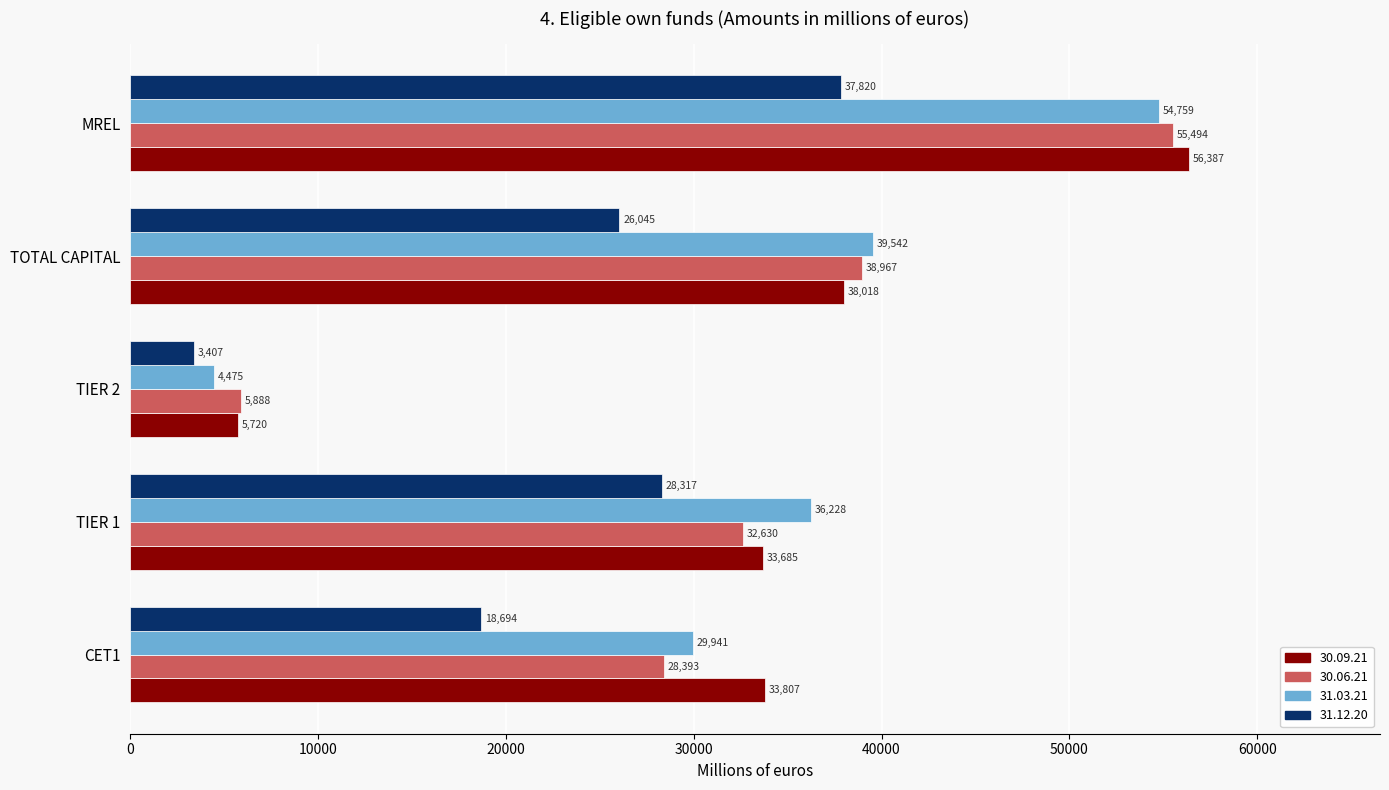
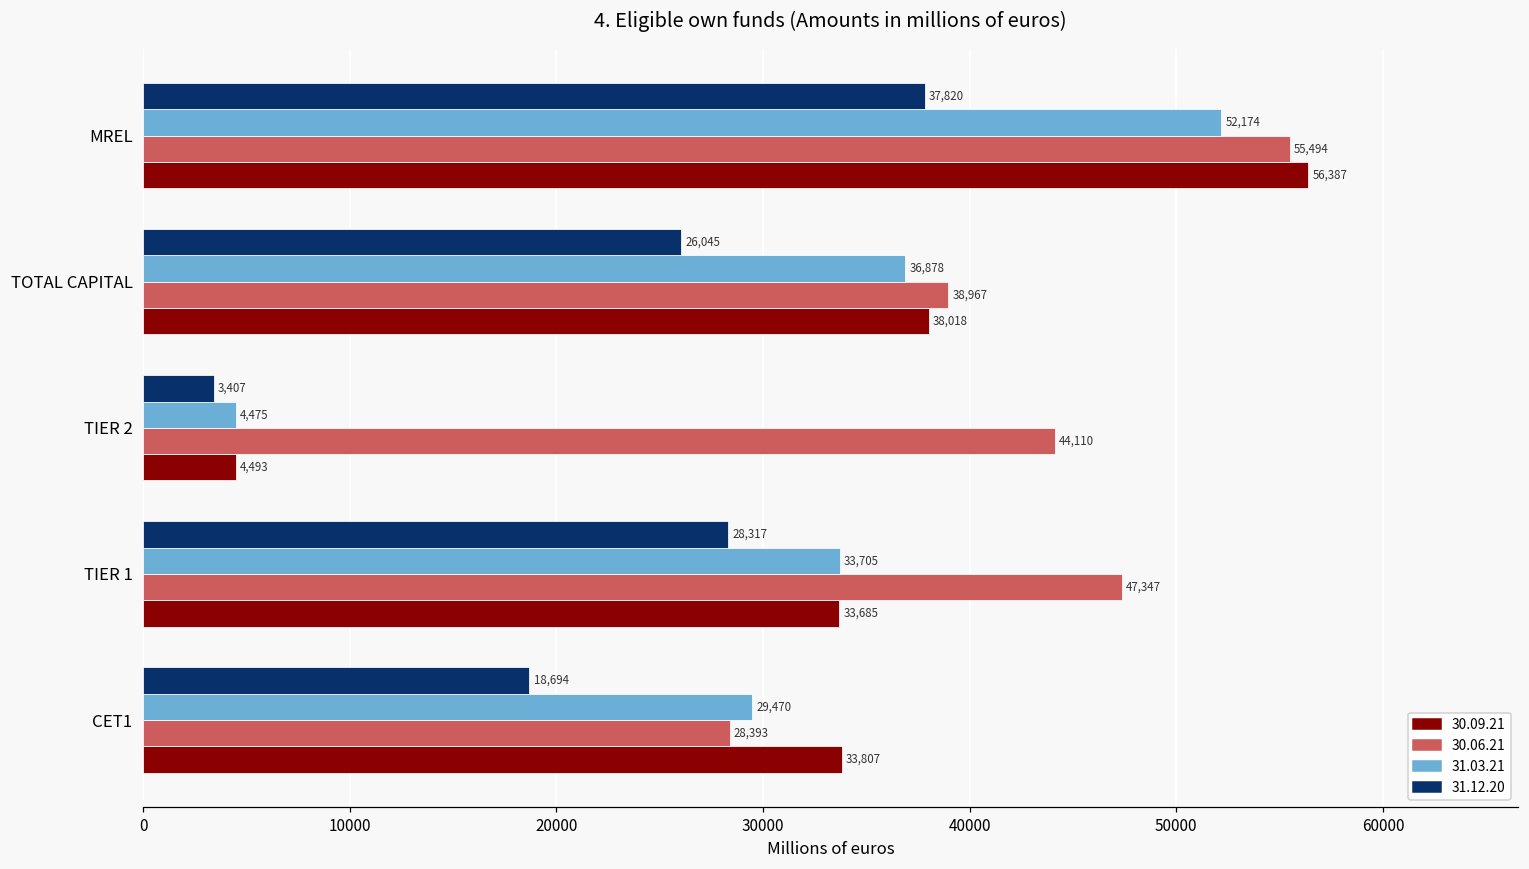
  {
    "30.09.21": {
      "MREL": "56,387",
      "TOTAL CAPITAL": "38,018",
-     "TIER 2": "5,720",
+     "TIER 2": "4,493",
      "TIER 1": "33,685",
      "CET1": "33,807"
    },
    "30.06.21": {
      "MREL": "55,494",
      "TOTAL CAPITAL": "38,967",
-     "TIER 2": "5,888",
-     "TIER 1": "32,630",
+     "TIER 2": "44,110",
+     "TIER 1": "47,347",
      "CET1": "28,393"
    },
    "31.03.21": {
-     "MREL": "54,759",
-     "TOTAL CAPITAL": "39,542",
+     "MREL": "52,174",
+     "TOTAL CAPITAL": "36,878",
      "TIER 2": "4,475",
-     "TIER 1": "36,228",
-     "CET1": "29,941"
+     "TIER 1": "33,705",
+     "CET1": "29,470"
    },
    "31.12.20": {
      "MREL": "37,820",
      "TOTAL CAPITAL": "26,045",
      "TIER 2": "3,407",
      "TIER 1": "28,317",
      "CET1": "18,694"
    }
  }
